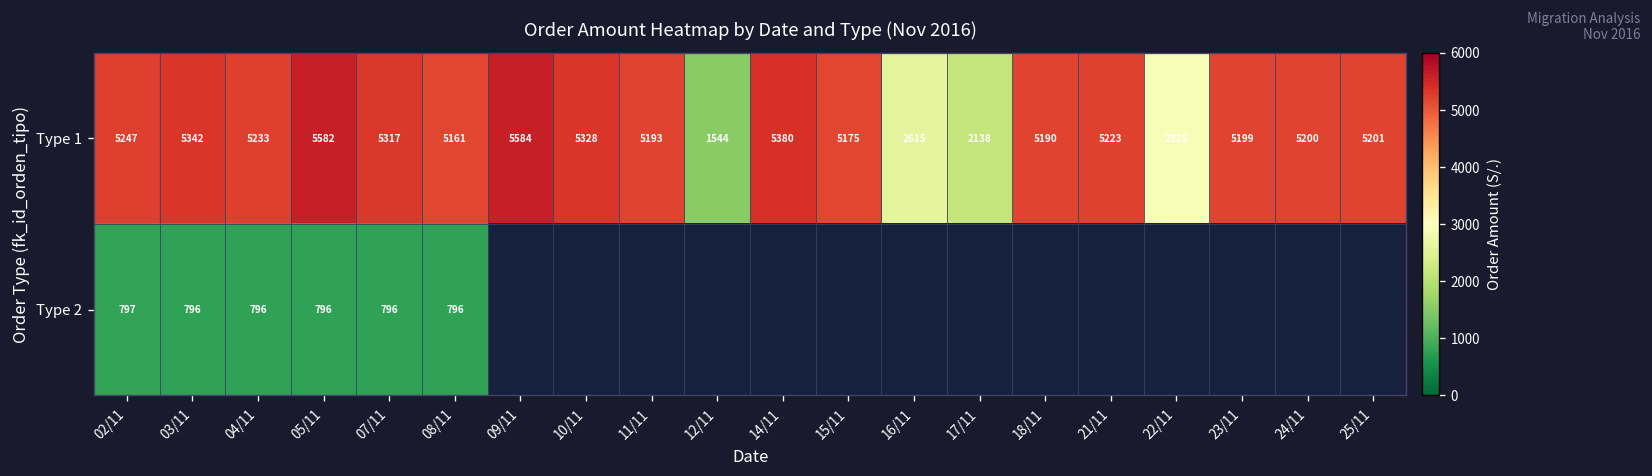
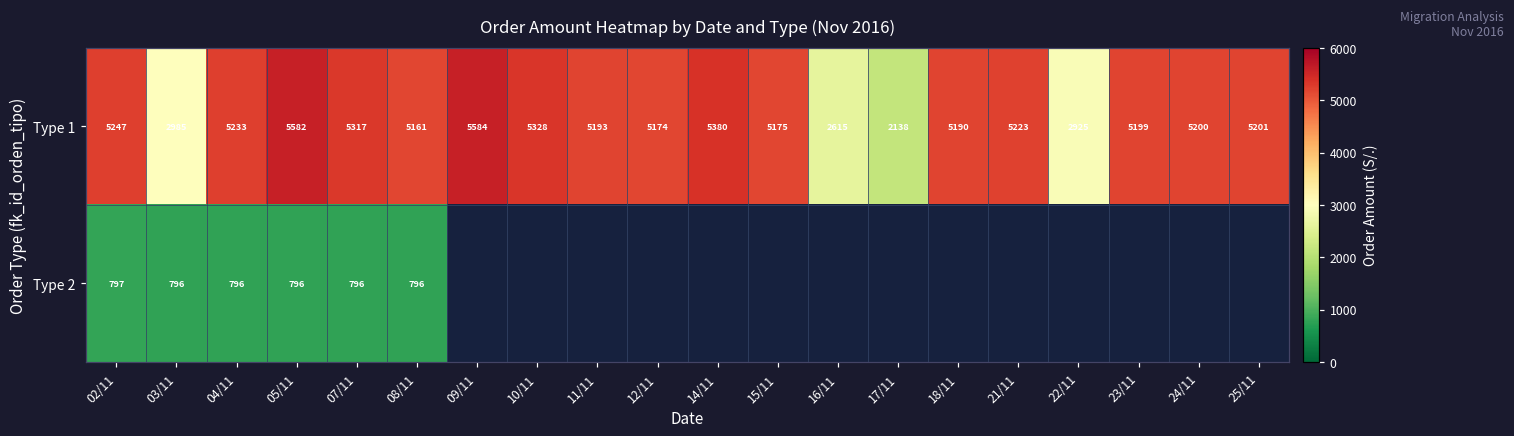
  {
    "Type 1": {
      "02/11": 5247,
-     "03/11": 5342,
+     "03/11": 2985,
      "04/11": 5233,
      "05/11": 5582,
      "07/11": 5317,
      "08/11": 5161,
      "09/11": 5584,
      "10/11": 5328,
      "11/11": 5193,
-     "12/11": 1544,
+     "12/11": 5174,
      "14/11": 5380,
      "15/11": 5175,
      "16/11": 2615,
      "17/11": 2138,
      "18/11": 5190,
      "21/11": 5223,
      "22/11": 2925,
      "23/11": 5199,
      "24/11": 5200,
      "25/11": 5201
    },
    "Type 2": {
      "02/11": 797,
      "03/11": 796,
      "04/11": 796,
      "05/11": 796,
      "07/11": 796,
      "08/11": 796
    }
  }
